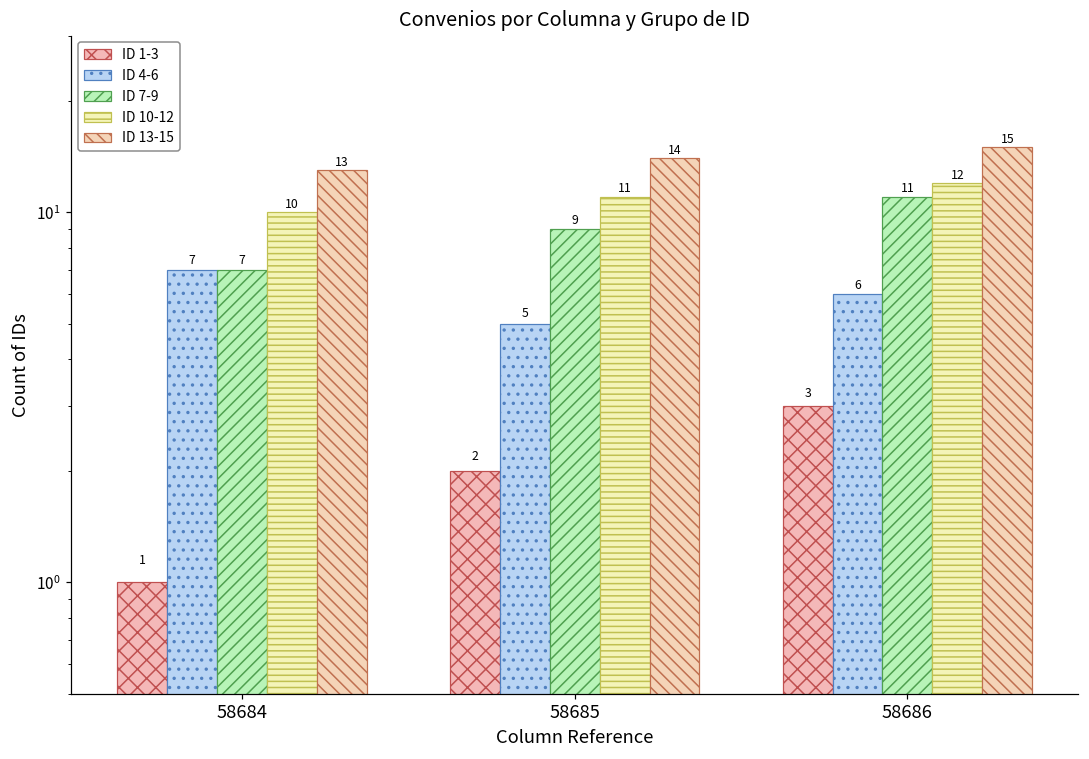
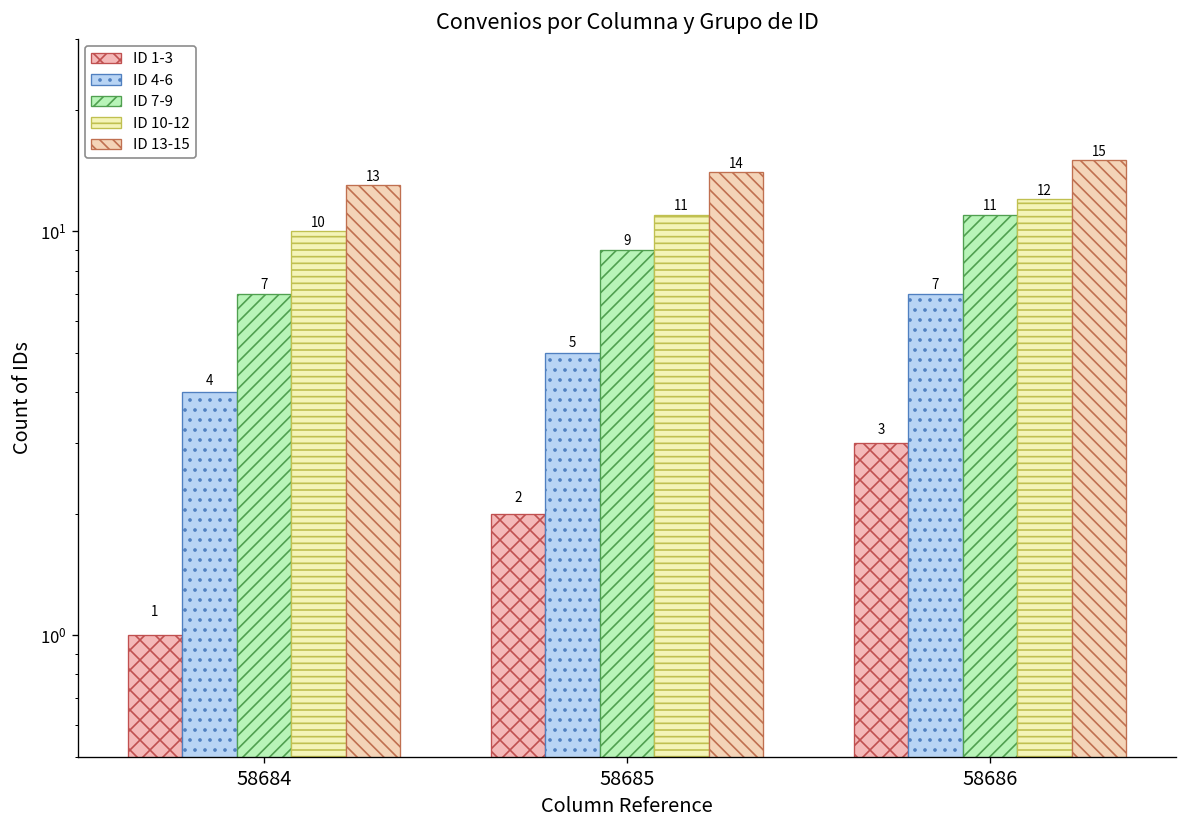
  {
    "ID 4-6": {
-     "58684": 7,
+     "58684": 4,
      "58685": 5,
-     "58686": 6
+     "58686": 7
    },
    "ID 7-9": {
      "58684": 7,
      "58685": 9,
      "58686": 11
    }
  }
